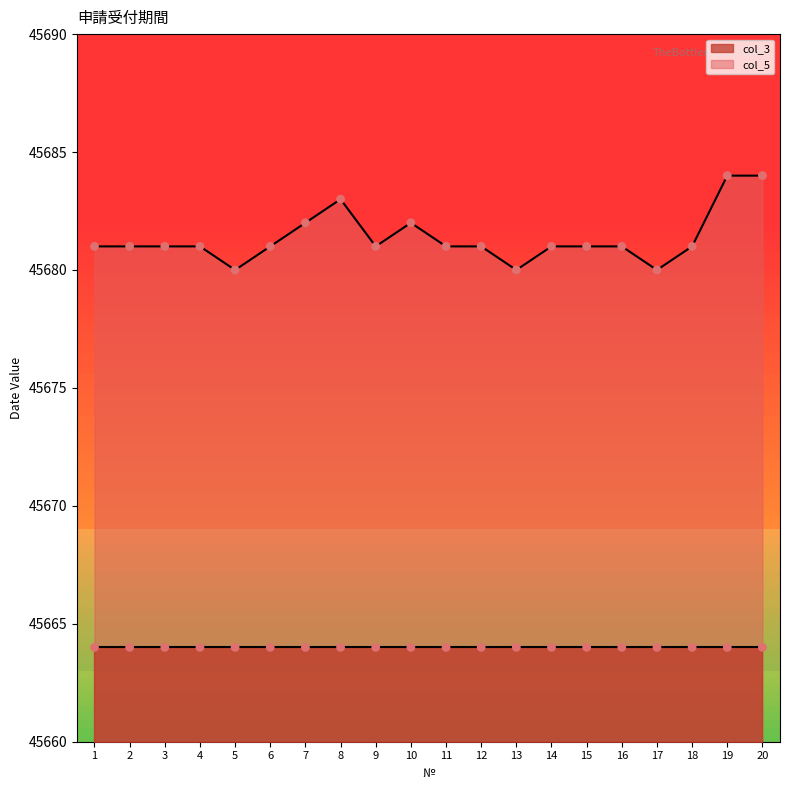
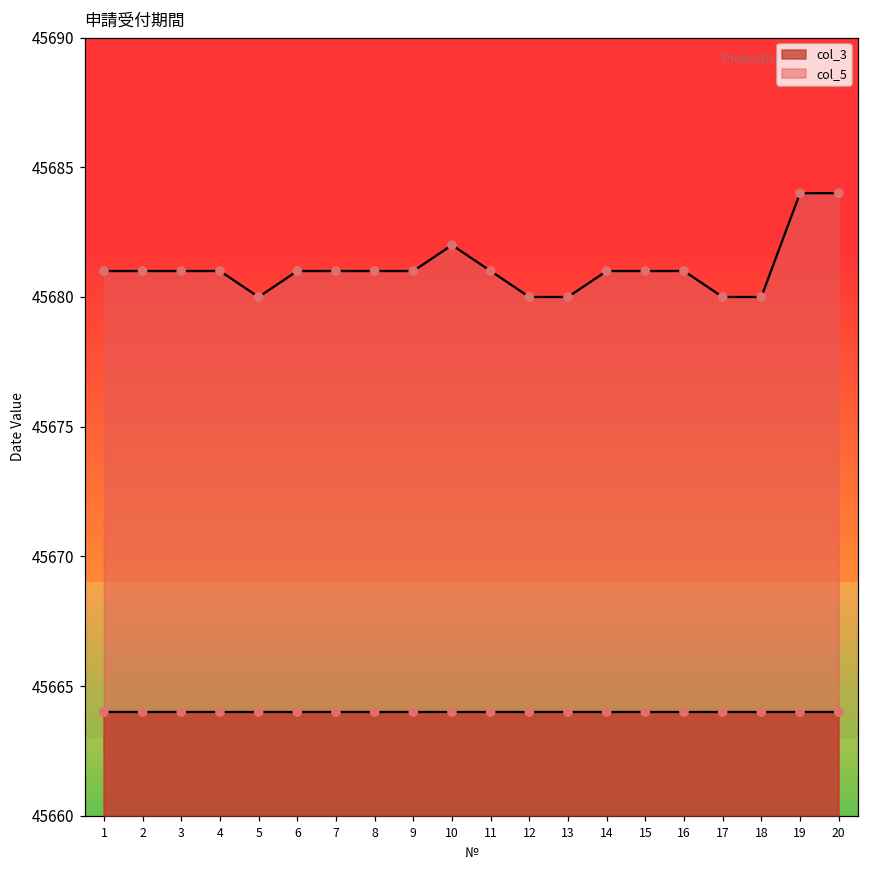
  {
    "col_3": {
      "1": 45664,
      "2": 45664,
      "3": 45664,
      "4": 45664,
      "5": 45664,
      "6": 45664,
      "7": 45664,
      "8": 45664,
      "9": 45664,
      "10": 45664,
      "11": 45664,
      "12": 45664,
      "13": 45664,
      "14": 45664,
      "15": 45664,
      "16": 45664,
      "17": 45664,
      "18": 45664,
      "19": 45664,
      "20": 45664
    },
    "col_5": {
      "1": 45681,
      "2": 45681,
      "3": 45681,
      "4": 45681,
      "5": 45680,
      "6": 45681,
-     "7": 45682,
-     "8": 45683,
+     "7": 45681,
+     "8": 45681,
      "9": 45681,
      "10": 45682,
      "11": 45681,
-     "12": 45681,
+     "12": 45680,
      "13": 45680,
      "14": 45681,
      "15": 45681,
      "16": 45681,
      "17": 45680,
-     "18": 45681,
+     "18": 45680,
      "19": 45684,
      "20": 45684
    }
  }
